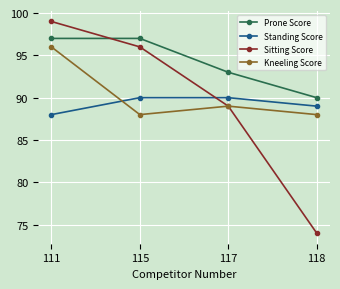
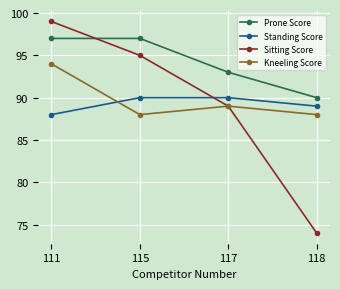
  {
    "Prone Score": {
      "111": 97,
      "115": 97,
      "117": 93,
      "118": 90
    },
    "Standing Score": {
      "111": 88,
      "115": 90,
      "117": 90,
      "118": 89
    },
    "Sitting Score": {
      "111": 99,
-     "115": 96,
+     "115": 95,
      "118": 74
    },
    "Kneeling Score": {
-     "111": 96,
+     "111": 94,
      "115": 88,
      "118": 88
    }
  }
